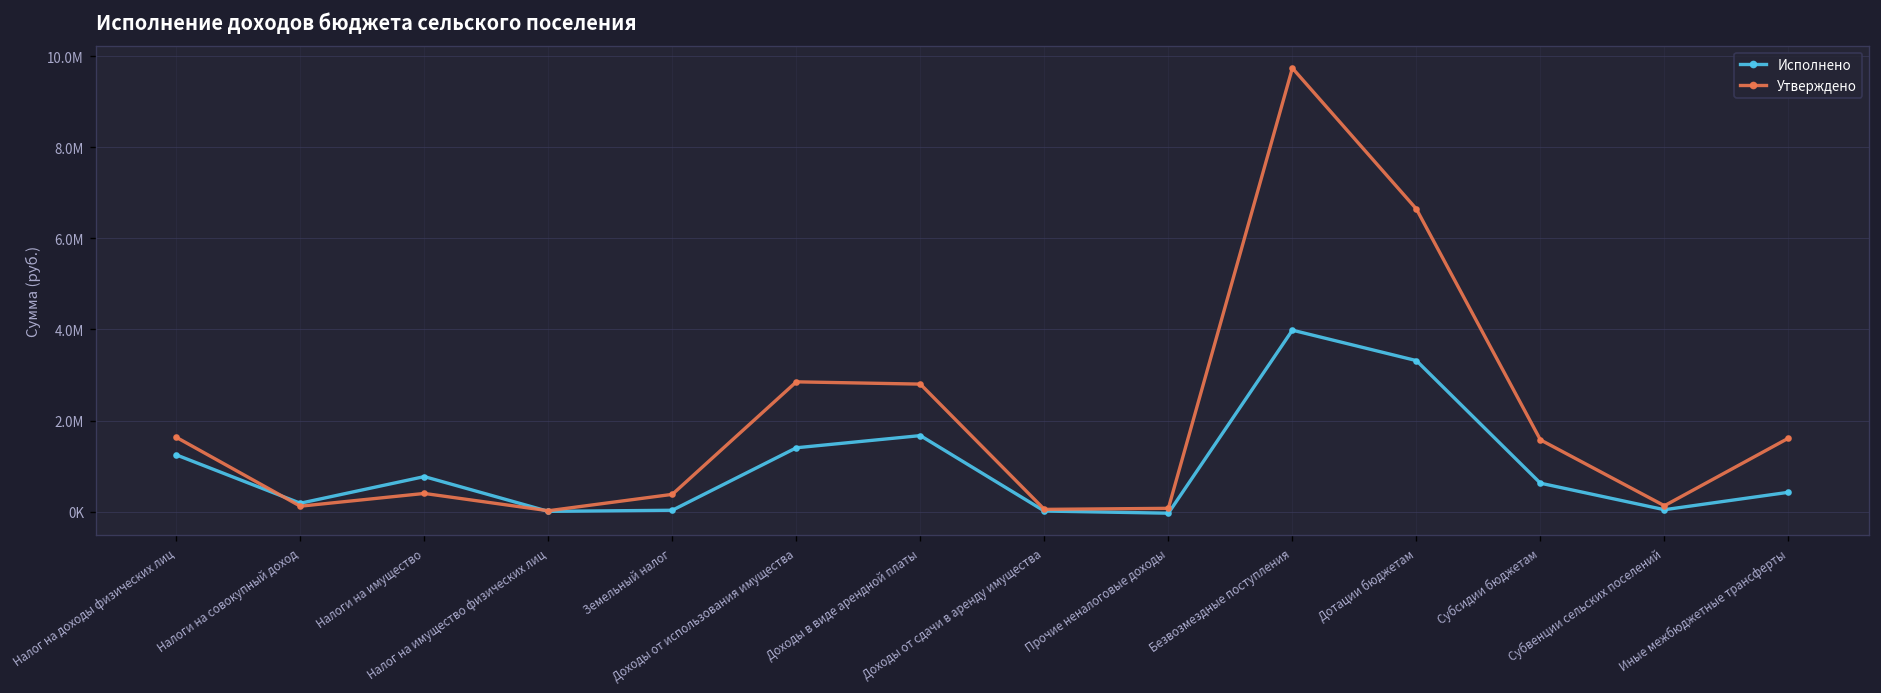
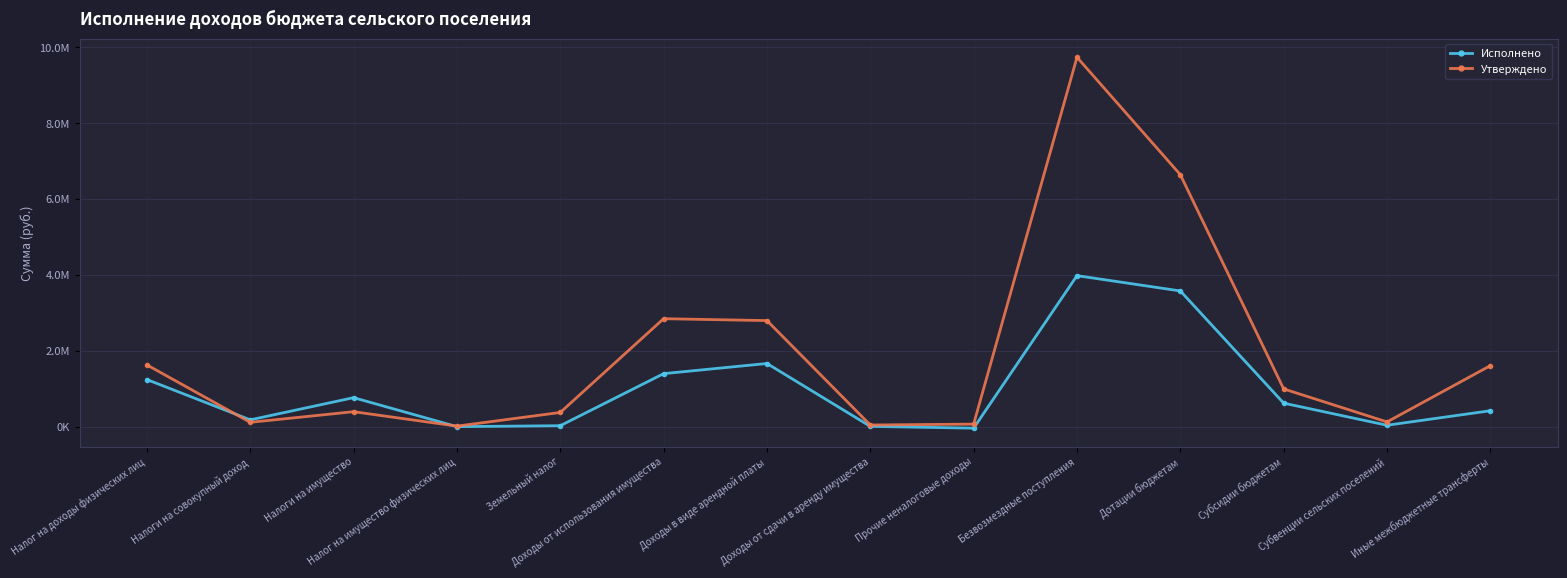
  {
    "Исполнено": {
      "Налог на доходы физических лиц": 1200000,
      "Налоги на имущество": 800000,
      "Земельный налог": 0,
      "Доходы от использования имущества": 1400000,
      "Доходы в виде арендной платы": 1700000,
      "Прочие неналоговые доходы": 0,
      "Безвозмездные поступления": 4000000,
-     "Дотации бюджетам": 3300000,
+     "Дотации бюджетам": 3600000,
      "Субсидии бюджетам": 600000,
      "Субвенции сельских поселений": 0,
      "Иные межбюджетные трансферты": 400000
    },
    "Утверждено": {
      "Налог на доходы физических лиц": 1600000,
      "Налоги на имущество": 400000,
      "Земельный налог": 400000,
      "Доходы от использования имущества": 2900000,
      "Доходы в виде арендной платы": 2800000,
      "Прочие неналоговые доходы": 100000,
      "Безвозмездные поступления": 9700000,
      "Дотации бюджетам": 6600000,
-     "Субсидии бюджетам": 1600000,
+     "Субсидии бюджетам": 1000000,
      "Субвенции сельских поселений": 100000,
      "Иные межбюджетные трансферты": 1600000
    }
  }
